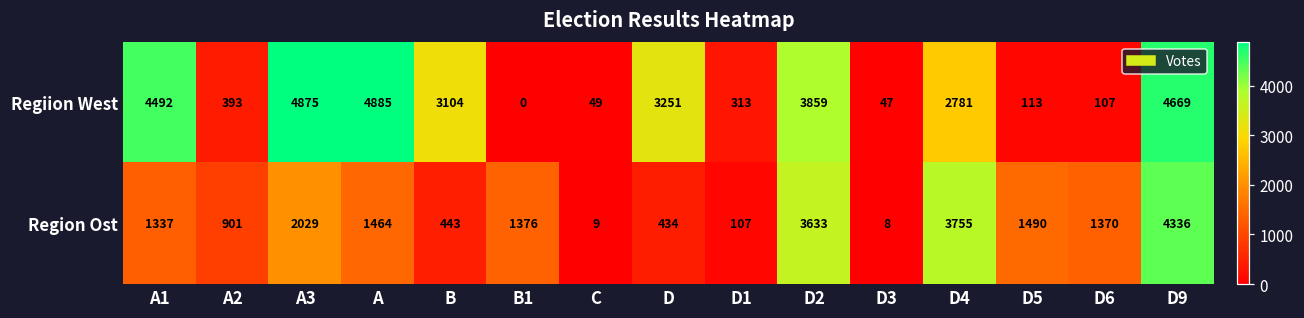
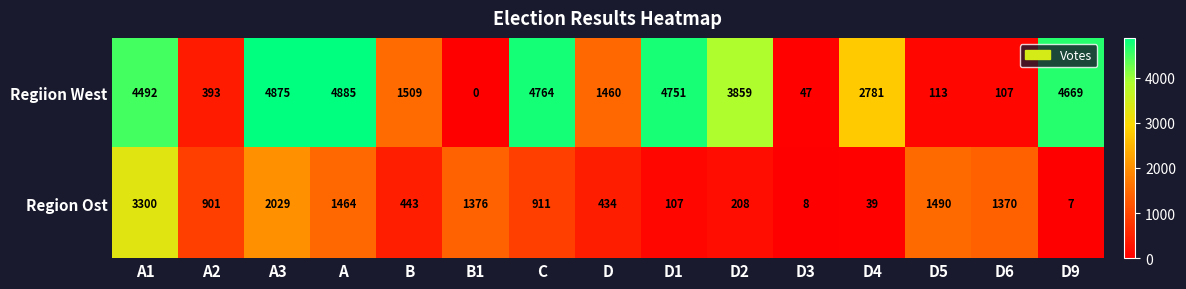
  {
    "Regiion West": {
      "A1": 4492,
      "A2": 393,
      "A3": 4875,
      "A": 4885,
-     "B": 3104,
+     "B": 1509,
      "B1": 0,
-     "C": 49,
-     "D": 3251,
-     "D1": 313,
+     "C": 4764,
+     "D": 1460,
+     "D1": 4751,
      "D2": 3859,
      "D3": 47,
      "D4": 2781,
      "D5": 113,
      "D6": 107,
      "D9": 4669
    },
    "Region Ost": {
-     "A1": 1337,
+     "A1": 3300,
      "A2": 901,
      "A3": 2029,
      "A": 1464,
      "B": 443,
      "B1": 1376,
-     "C": 9,
+     "C": 911,
      "D": 434,
      "D1": 107,
-     "D2": 3633,
+     "D2": 208,
      "D3": 8,
-     "D4": 3755,
+     "D4": 39,
      "D5": 1490,
      "D6": 1370,
-     "D9": 4336
+     "D9": 7
    }
  }
